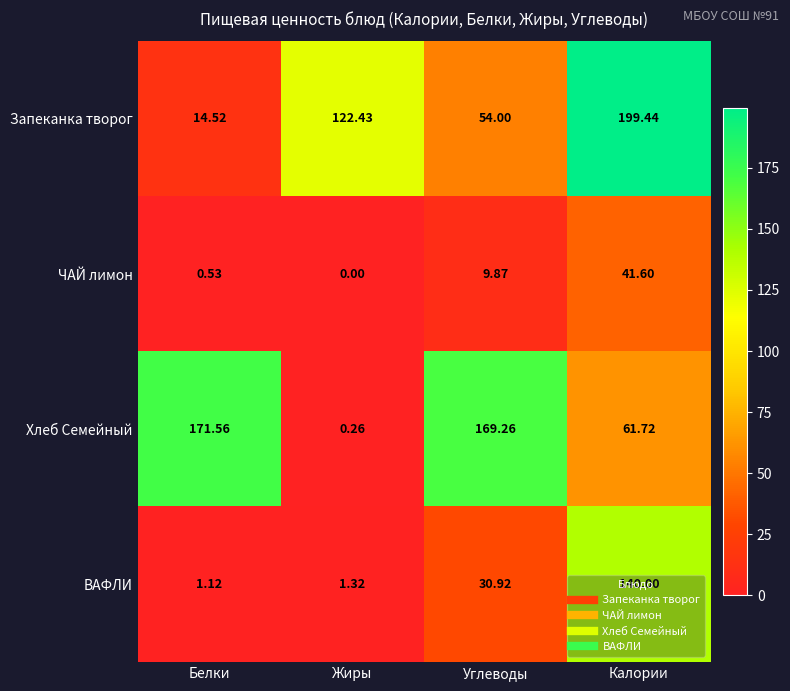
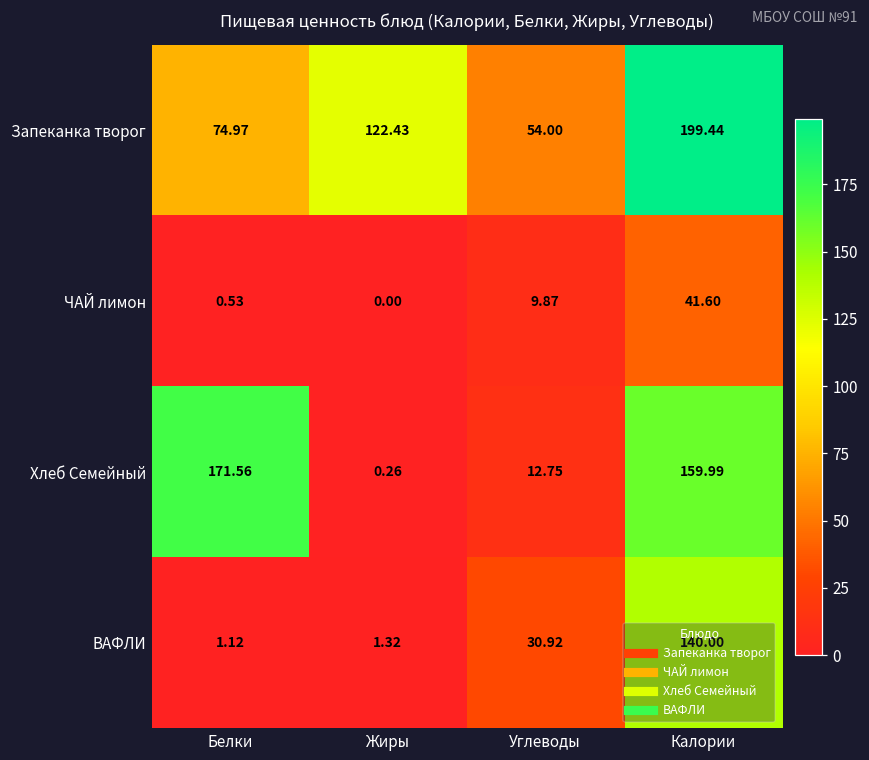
  {
    "Запеканка творог": {
-     "Белки": 14.52,
+     "Белки": 74.97,
      "Жиры": 122.43,
      "Углеводы": 54.00,
      "Калории": 199.44
    },
    "ЧАЙ лимон": {
      "Белки": 0.53,
      "Жиры": 0.00,
      "Углеводы": 9.87,
      "Калории": 41.60
    },
    "Хлеб Семейный": {
      "Белки": 171.56,
      "Жиры": 0.26,
-     "Углеводы": 169.26,
-     "Калории": 61.72
+     "Углеводы": 12.75,
+     "Калории": 159.99
    },
    "ВАФЛИ": {
      "Белки": 1.12,
      "Жиры": 1.32,
      "Углеводы": 30.92
    }
  }
